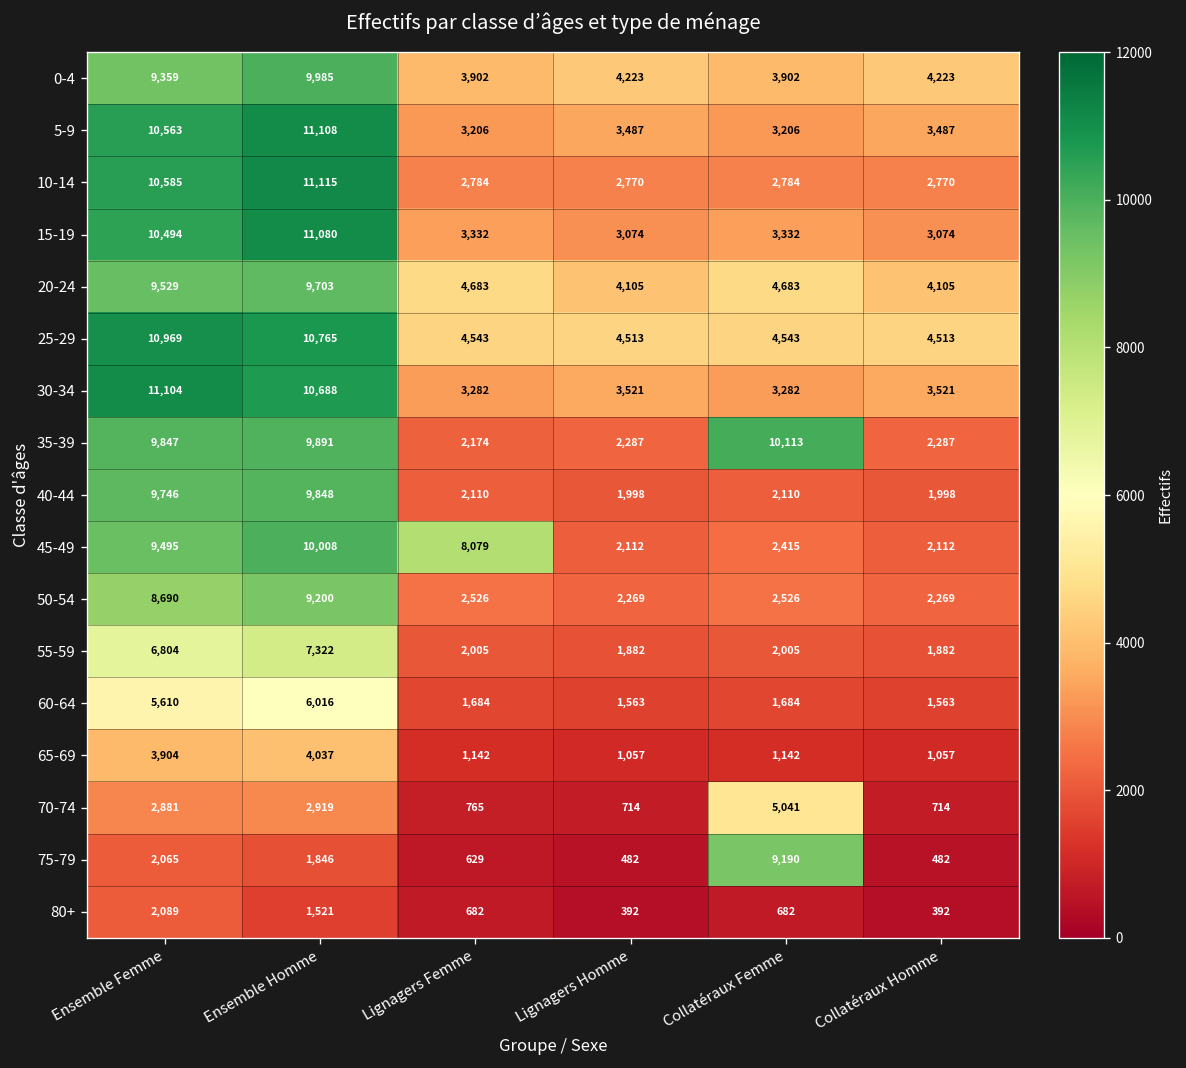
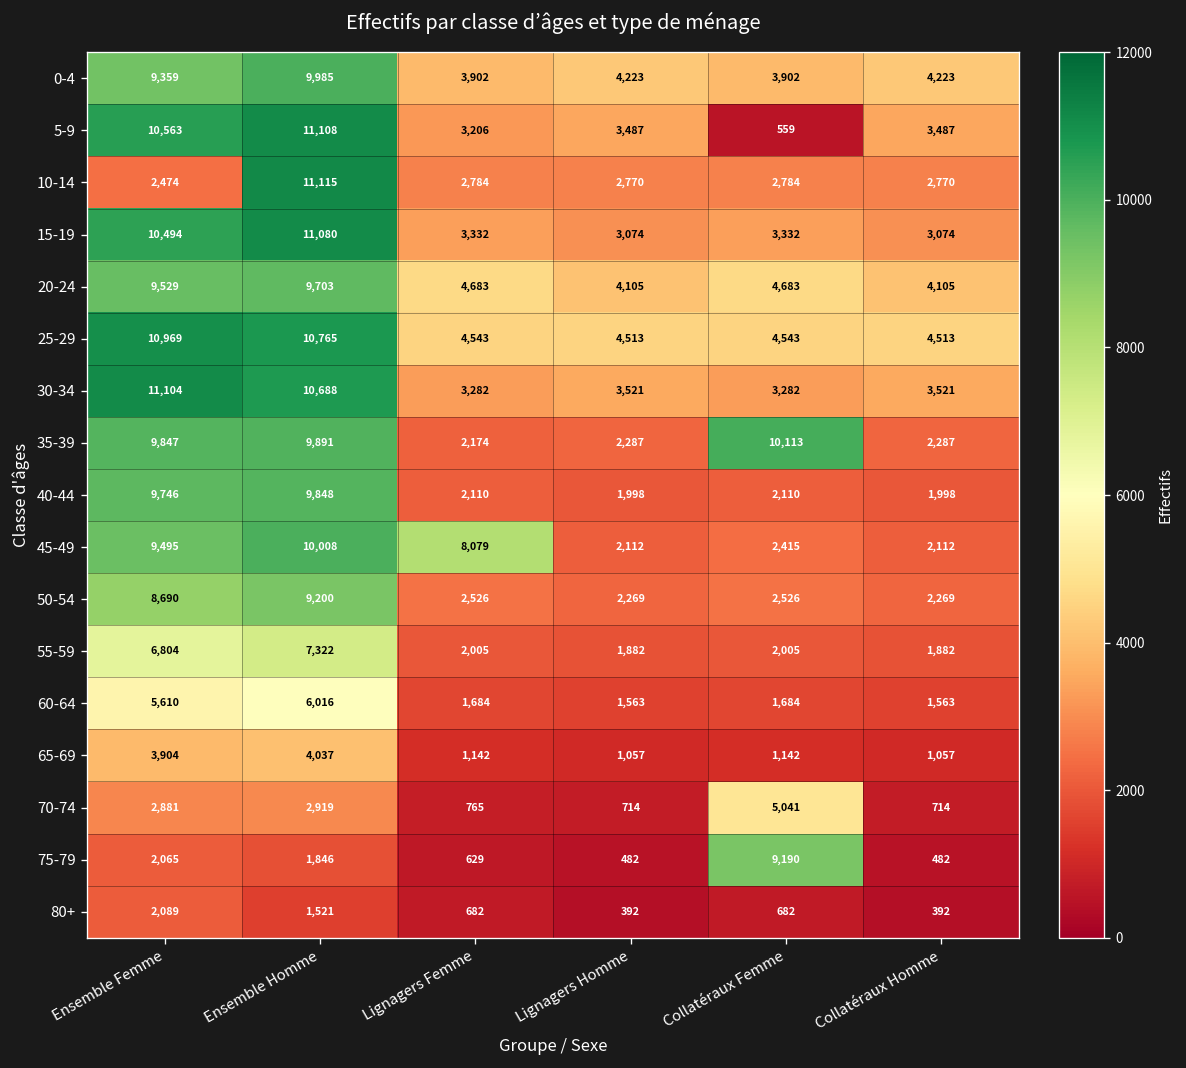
  {
    "0-4": {
      "Ensemble Femme": "9,359",
      "Ensemble Homme": "9,985",
      "Lignagers Femme": "3,902",
      "Lignagers Homme": "4,223",
      "Collatéraux Femme": "3,902",
      "Collatéraux Homme": "4,223"
    },
    "5-9": {
      "Ensemble Femme": "10,563",
      "Ensemble Homme": "11,108",
      "Lignagers Femme": "3,206",
      "Lignagers Homme": "3,487",
-     "Collatéraux Femme": "3,206",
+     "Collatéraux Femme": "559",
      "Collatéraux Homme": "3,487"
    },
    "10-14": {
-     "Ensemble Femme": "10,585",
+     "Ensemble Femme": "2,474",
      "Ensemble Homme": "11,115",
      "Lignagers Femme": "2,784",
      "Lignagers Homme": "2,770",
      "Collatéraux Femme": "2,784",
      "Collatéraux Homme": "2,770"
    },
    "15-19": {
      "Ensemble Femme": "10,494",
      "Ensemble Homme": "11,080",
      "Lignagers Femme": "3,332",
      "Lignagers Homme": "3,074",
      "Collatéraux Femme": "3,332",
      "Collatéraux Homme": "3,074"
    },
    "20-24": {
      "Ensemble Femme": "9,529",
      "Ensemble Homme": "9,703",
      "Lignagers Femme": "4,683",
      "Lignagers Homme": "4,105",
      "Collatéraux Femme": "4,683",
      "Collatéraux Homme": "4,105"
    },
    "25-29": {
      "Ensemble Femme": "10,969",
      "Ensemble Homme": "10,765",
      "Lignagers Femme": "4,543",
      "Lignagers Homme": "4,513",
      "Collatéraux Femme": "4,543",
      "Collatéraux Homme": "4,513"
    },
    "30-34": {
      "Ensemble Femme": "11,104",
      "Ensemble Homme": "10,688",
      "Lignagers Femme": "3,282",
      "Lignagers Homme": "3,521",
      "Collatéraux Femme": "3,282",
      "Collatéraux Homme": "3,521"
    },
    "35-39": {
      "Ensemble Femme": "9,847",
      "Ensemble Homme": "9,891",
      "Lignagers Femme": "2,174",
      "Lignagers Homme": "2,287",
      "Collatéraux Femme": "10,113",
      "Collatéraux Homme": "2,287"
    },
    "40-44": {
      "Ensemble Femme": "9,746",
      "Ensemble Homme": "9,848",
      "Lignagers Femme": "2,110",
      "Lignagers Homme": "1,998",
      "Collatéraux Femme": "2,110",
      "Collatéraux Homme": "1,998"
    },
    "45-49": {
      "Ensemble Femme": "9,495",
      "Ensemble Homme": "10,008",
      "Lignagers Femme": "8,079",
      "Lignagers Homme": "2,112",
      "Collatéraux Femme": "2,415",
      "Collatéraux Homme": "2,112"
    },
    "50-54": {
      "Ensemble Femme": "8,690",
      "Ensemble Homme": "9,200",
      "Lignagers Femme": "2,526",
      "Lignagers Homme": "2,269",
      "Collatéraux Femme": "2,526",
      "Collatéraux Homme": "2,269"
    },
    "55-59": {
      "Ensemble Femme": "6,804",
      "Ensemble Homme": "7,322",
      "Lignagers Femme": "2,005",
      "Lignagers Homme": "1,882",
      "Collatéraux Femme": "2,005",
      "Collatéraux Homme": "1,882"
    },
    "60-64": {
      "Ensemble Femme": "5,610",
      "Ensemble Homme": "6,016",
      "Lignagers Femme": "1,684",
      "Lignagers Homme": "1,563",
      "Collatéraux Femme": "1,684",
      "Collatéraux Homme": "1,563"
    },
    "65-69": {
      "Ensemble Femme": "3,904",
      "Ensemble Homme": "4,037",
      "Lignagers Femme": "1,142",
      "Lignagers Homme": "1,057",
      "Collatéraux Femme": "1,142",
      "Collatéraux Homme": "1,057"
    },
    "70-74": {
      "Ensemble Femme": "2,881",
      "Ensemble Homme": "2,919",
      "Lignagers Femme": "765",
      "Lignagers Homme": "714",
      "Collatéraux Femme": "5,041",
      "Collatéraux Homme": "714"
    },
    "75-79": {
      "Ensemble Femme": "2,065",
      "Ensemble Homme": "1,846",
      "Lignagers Femme": "629",
      "Lignagers Homme": "482",
      "Collatéraux Femme": "9,190",
      "Collatéraux Homme": "482"
    },
    "80+": {
      "Ensemble Femme": "2,089",
      "Ensemble Homme": "1,521",
      "Lignagers Femme": "682",
      "Lignagers Homme": "392",
      "Collatéraux Femme": "682",
      "Collatéraux Homme": "392"
    }
  }
